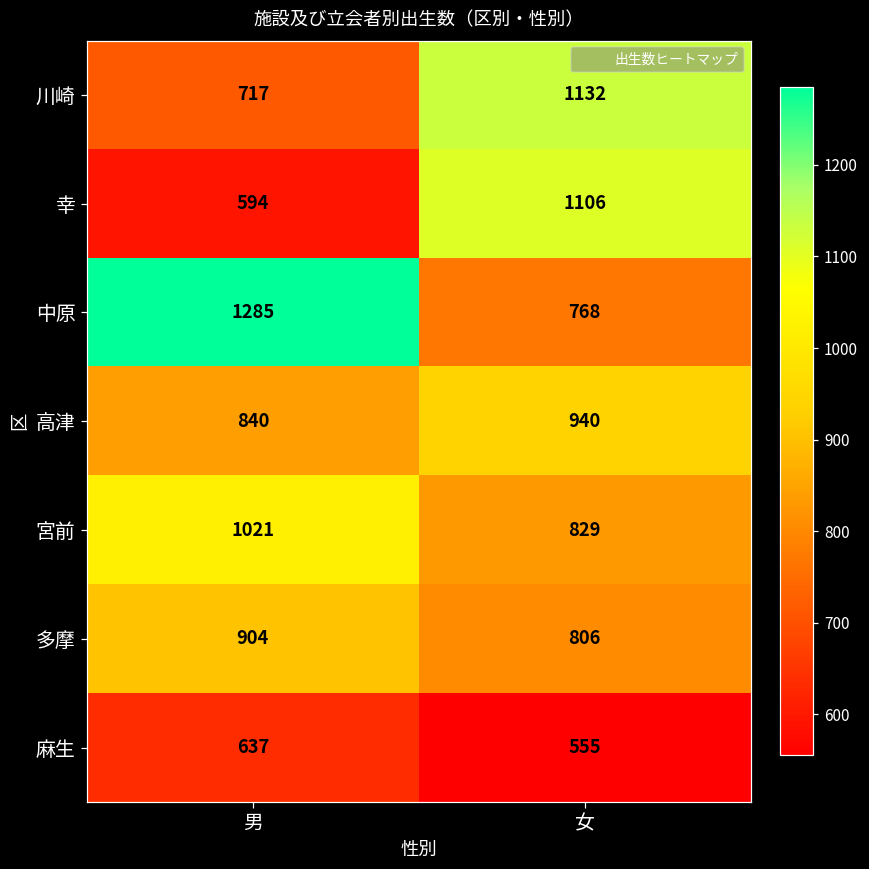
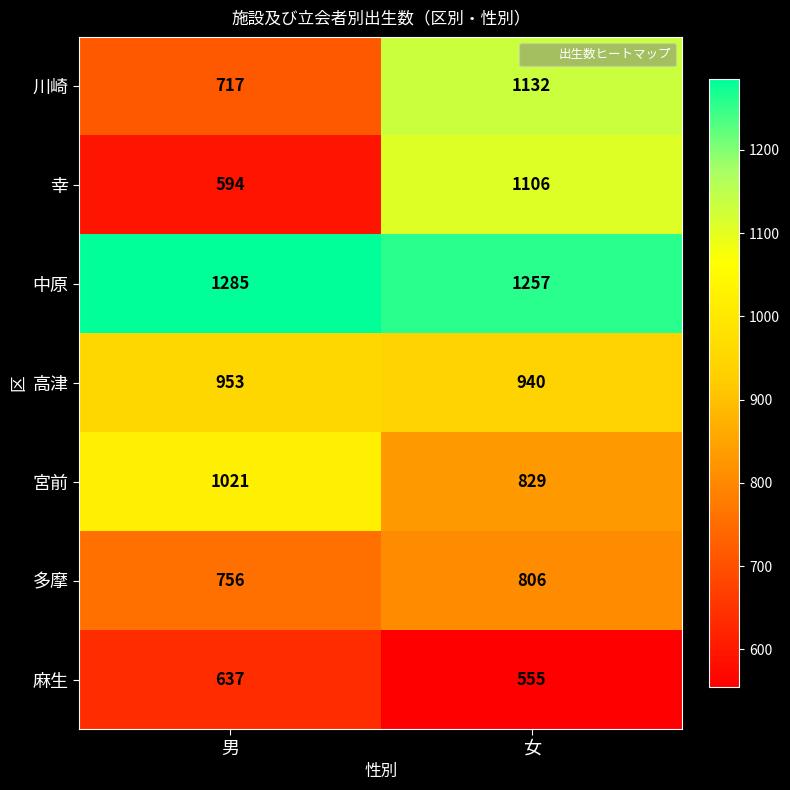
  {
    "川崎": {
      "男": 717,
      "女": 1132
    },
    "幸": {
      "男": 594,
      "女": 1106
    },
    "中原": {
      "男": 1285,
-     "女": 768
+     "女": 1257
    },
    "高津": {
-     "男": 840,
+     "男": 953,
      "女": 940
    },
    "宮前": {
      "男": 1021,
      "女": 829
    },
    "多摩": {
-     "男": 904,
+     "男": 756,
      "女": 806
    },
    "麻生": {
      "男": 637,
      "女": 555
    }
  }
